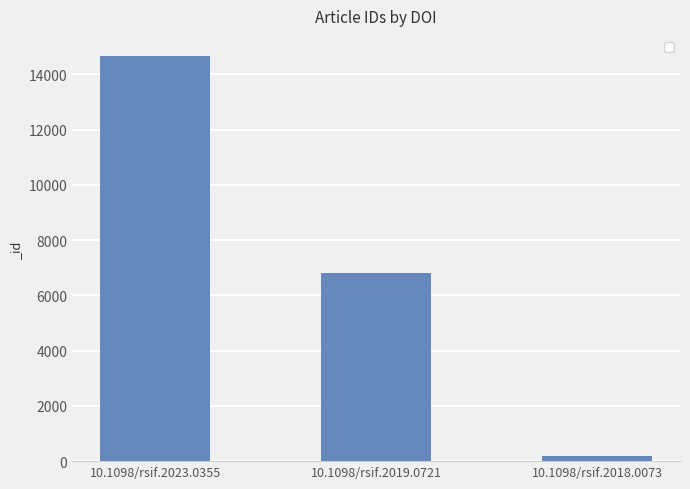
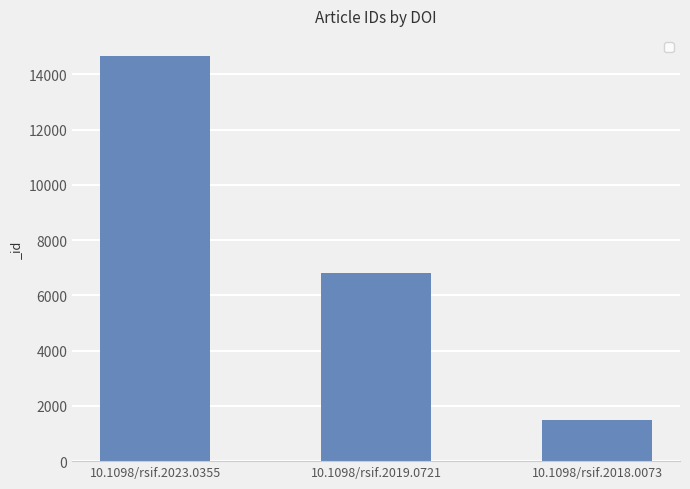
  {
    "10.1098/rsif.2023.0355": 14700,
    "10.1098/rsif.2019.0721": 6800,
-   "10.1098/rsif.2018.0073": 200
+   "10.1098/rsif.2018.0073": 1500
  }
